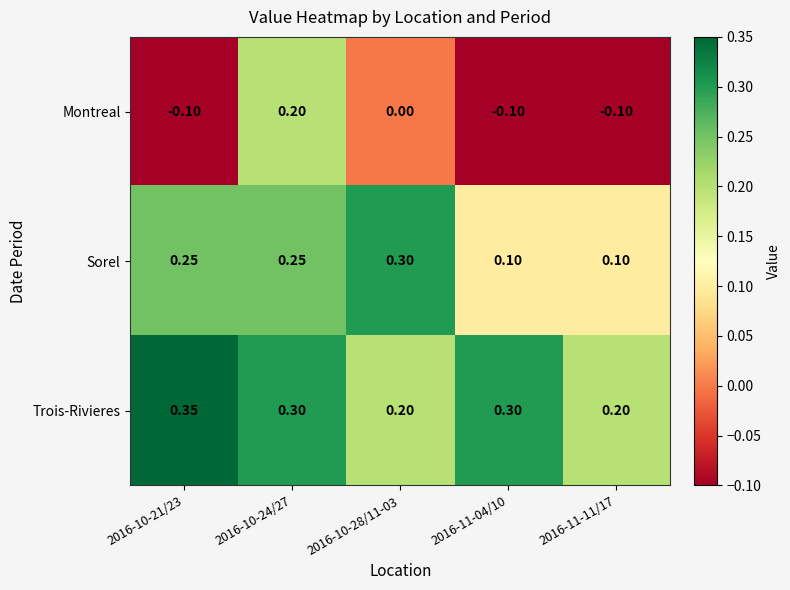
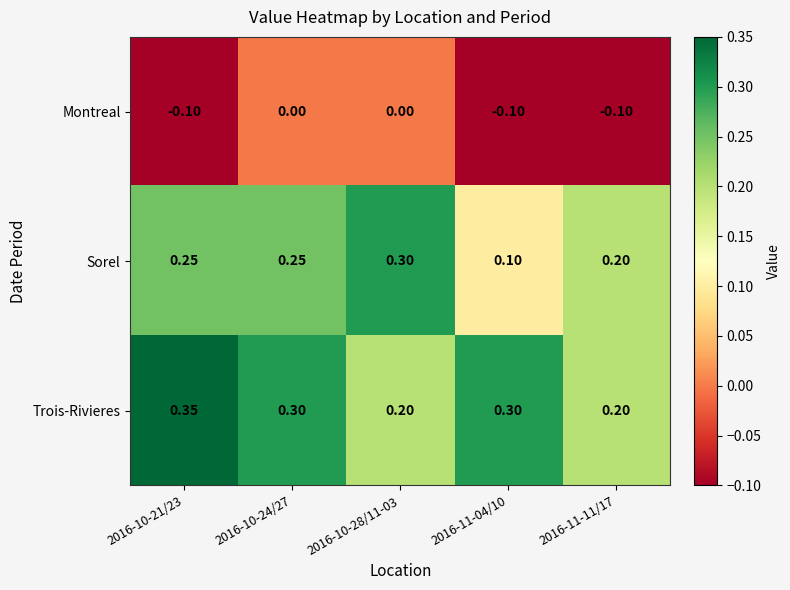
  {
    "Montreal": {
      "2016-10-21/23": -0.10,
-     "2016-10-24/27": 0.20,
+     "2016-10-24/27": 0.00,
      "2016-10-28/11-03": 0.00,
      "2016-11-04/10": -0.10,
      "2016-11-11/17": -0.10
    },
    "Sorel": {
      "2016-10-21/23": 0.25,
      "2016-10-24/27": 0.25,
      "2016-10-28/11-03": 0.30,
      "2016-11-04/10": 0.10,
-     "2016-11-11/17": 0.10
+     "2016-11-11/17": 0.20
    },
    "Trois-Rivieres": {
      "2016-10-21/23": 0.35,
      "2016-10-24/27": 0.30,
      "2016-10-28/11-03": 0.20,
      "2016-11-04/10": 0.30,
      "2016-11-11/17": 0.20
    }
  }
